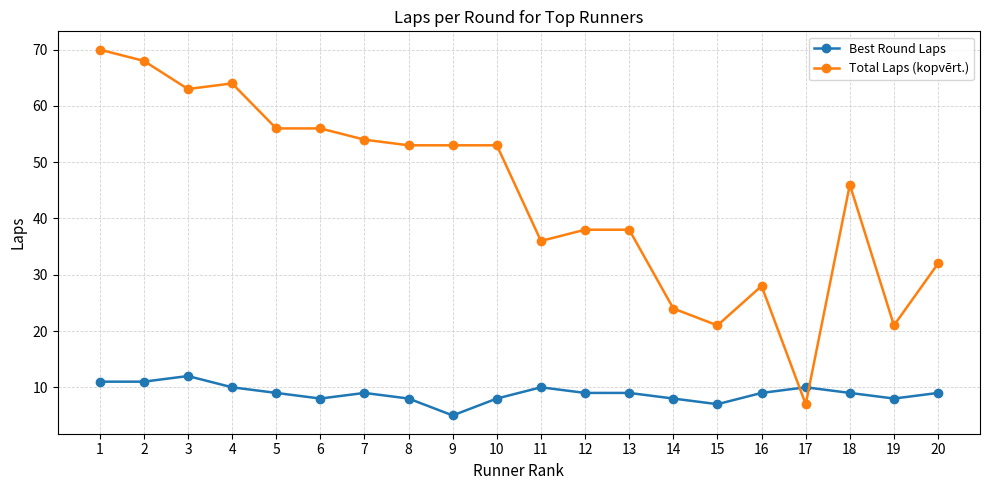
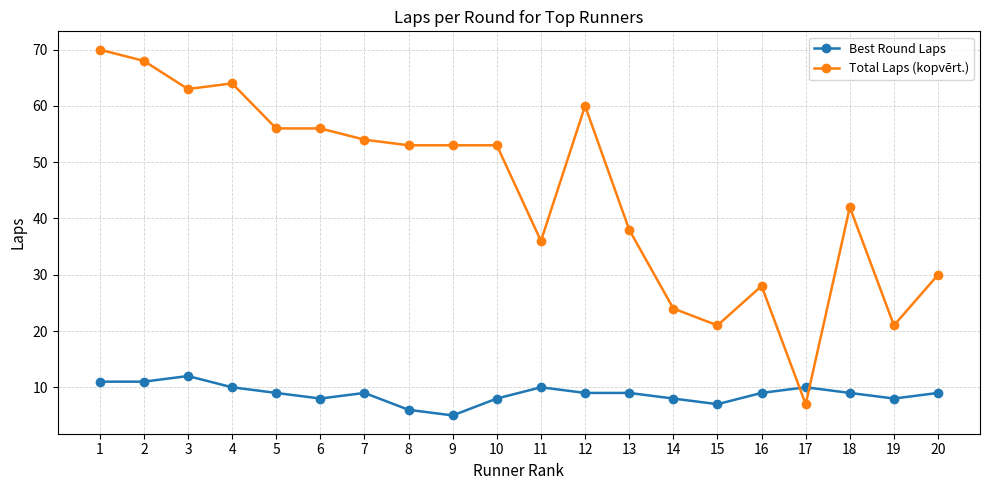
  {
    "Best Round Laps": {
      "1": 11,
      "2": 11,
      "3": 12,
      "4": 10,
      "5": 9,
      "6": 8,
      "7": 9,
-     "8": 8,
+     "8": 6,
      "9": 5,
      "10": 8,
      "11": 10,
      "12": 9,
      "13": 9,
      "14": 8,
      "15": 7,
      "16": 9,
      "17": 10,
      "18": 9,
      "19": 8,
      "20": 9
    },
    "Total Laps (kopvērt.)": {
      "1": 70,
      "2": 68,
      "3": 63,
      "4": 64,
      "5": 56,
      "6": 56,
      "7": 54,
      "8": 53,
      "9": 53,
      "10": 53,
      "11": 36,
-     "12": 38,
+     "12": 60,
      "13": 38,
      "14": 24,
      "15": 21,
      "16": 28,
      "17": 7,
-     "18": 46,
+     "18": 42,
      "19": 21,
-     "20": 32
+     "20": 30
    }
  }
